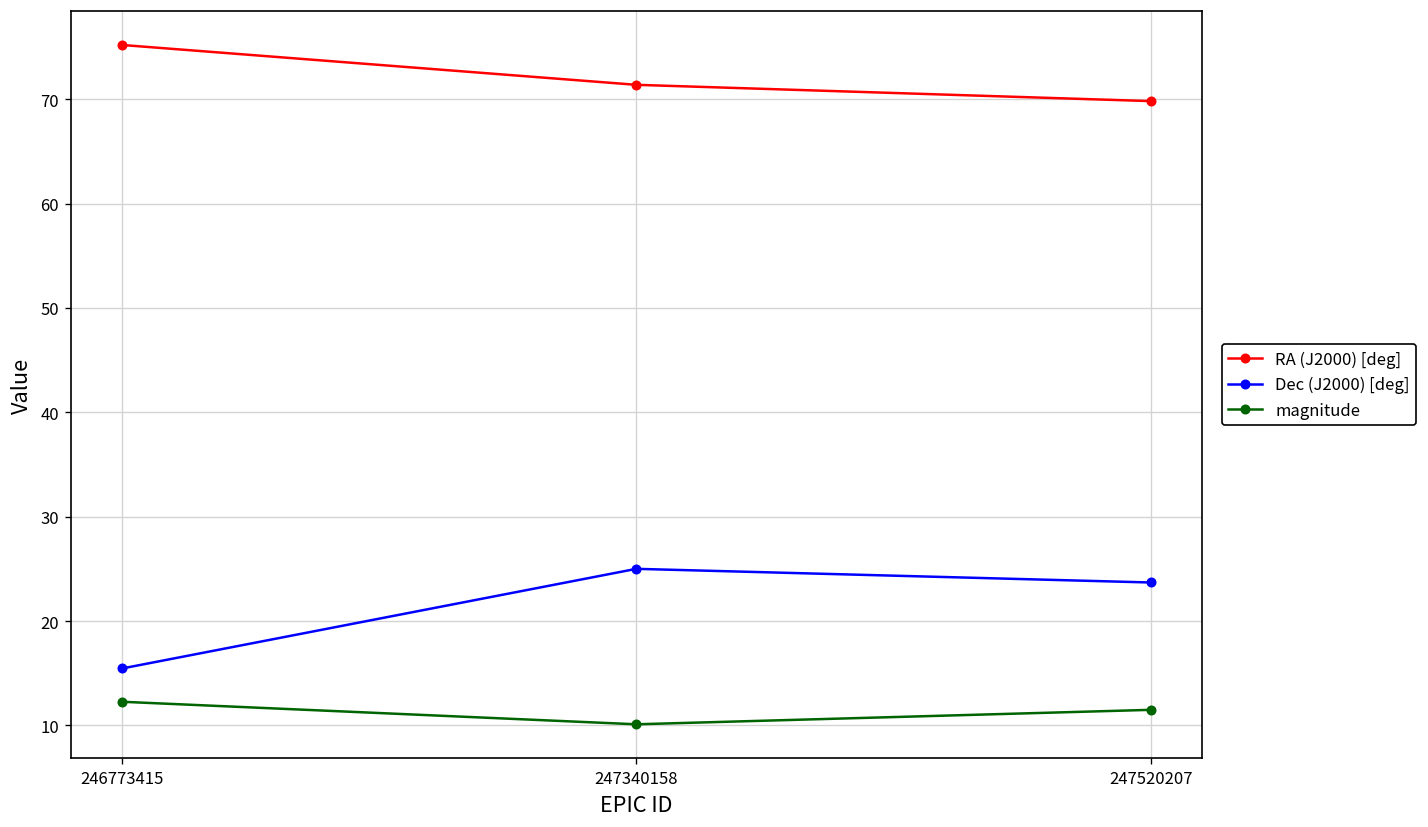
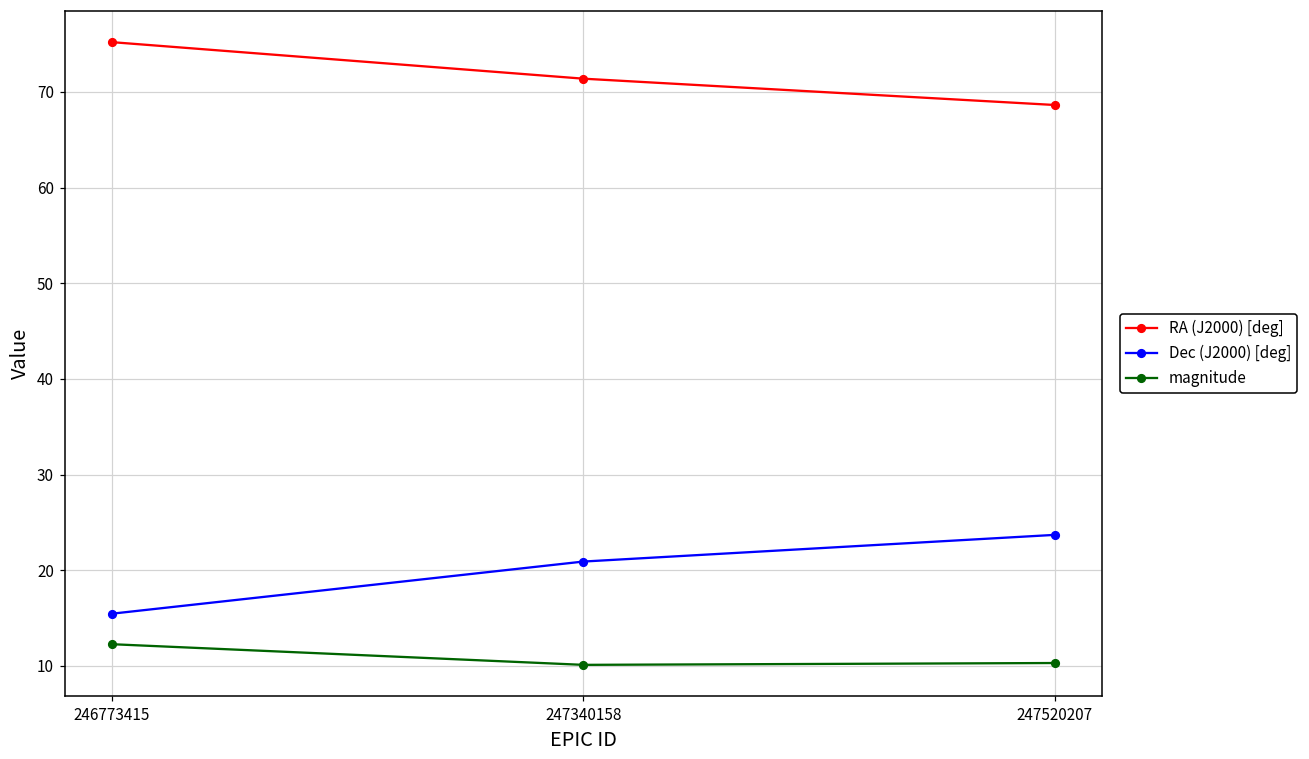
  {
    "RA (J2000) [deg]": {
      "246773415": 75,
      "247340158": 71,
-     "247520207": 70
+     "247520207": 69
    },
    "Dec (J2000) [deg]": {
      "246773415": 15,
-     "247340158": 25,
+     "247340158": 21,
      "247520207": 24
    },
    "magnitude": {
      "246773415": 12,
      "247340158": 10,
-     "247520207": 11
+     "247520207": 10
    }
  }
